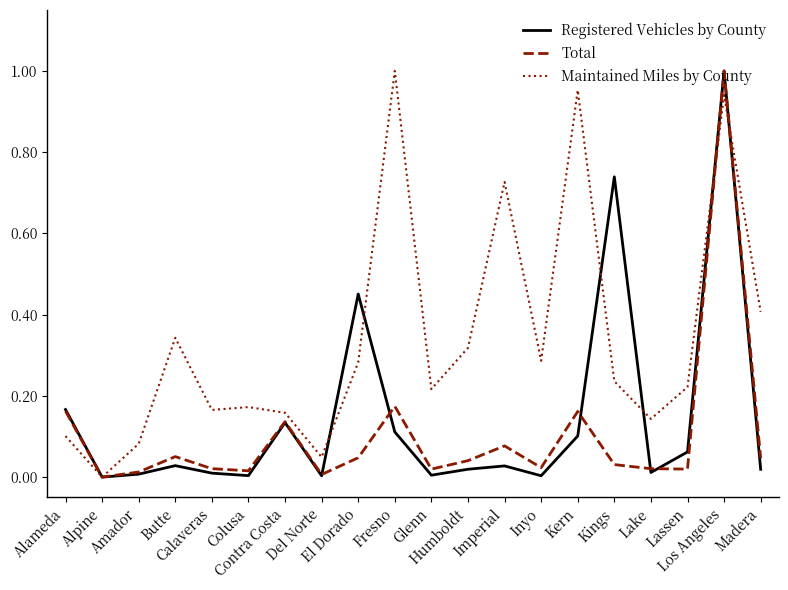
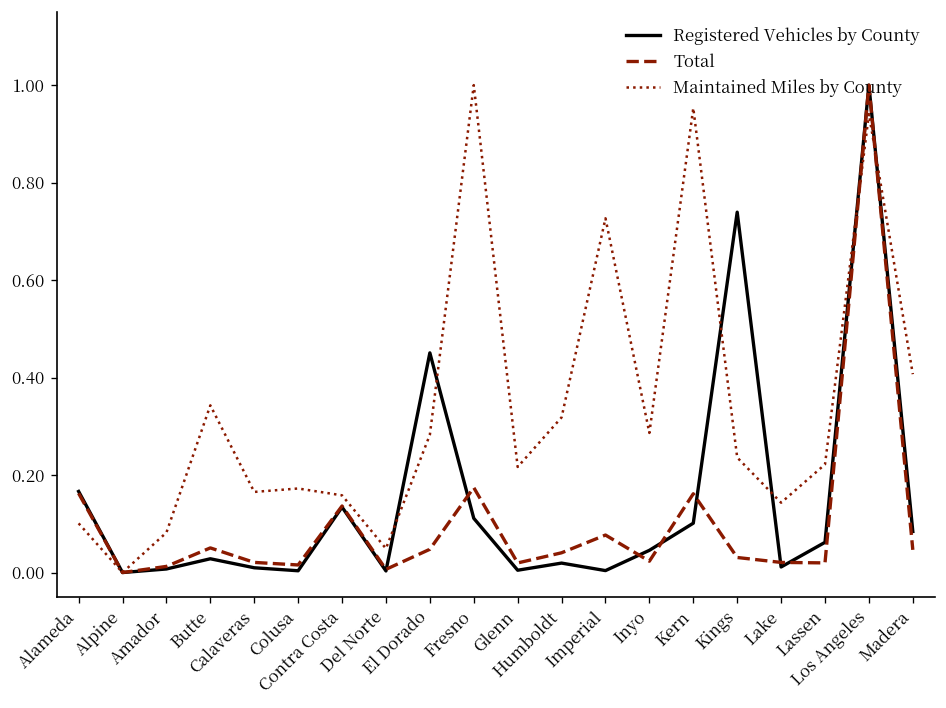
  {
    "Registered Vehicles by County": {
      "Butte": 0.03,
      "Calaveras": 0.01,
      "Colusa": 0.00,
      "El Dorado": 0.45,
      "Fresno": 0.11,
      "Glenn": 0.00,
      "Humboldt": 0.02,
-     "Imperial": 0.03,
-     "Inyo": 0.00,
+     "Imperial": 0.00,
+     "Inyo": 0.05,
      "Kern": 0.10,
      "Kings": 0.74,
      "Lake": 0.01,
      "Lassen": 0.06,
-     "Madera": 0.02
+     "Madera": 0.08
    }
  }
